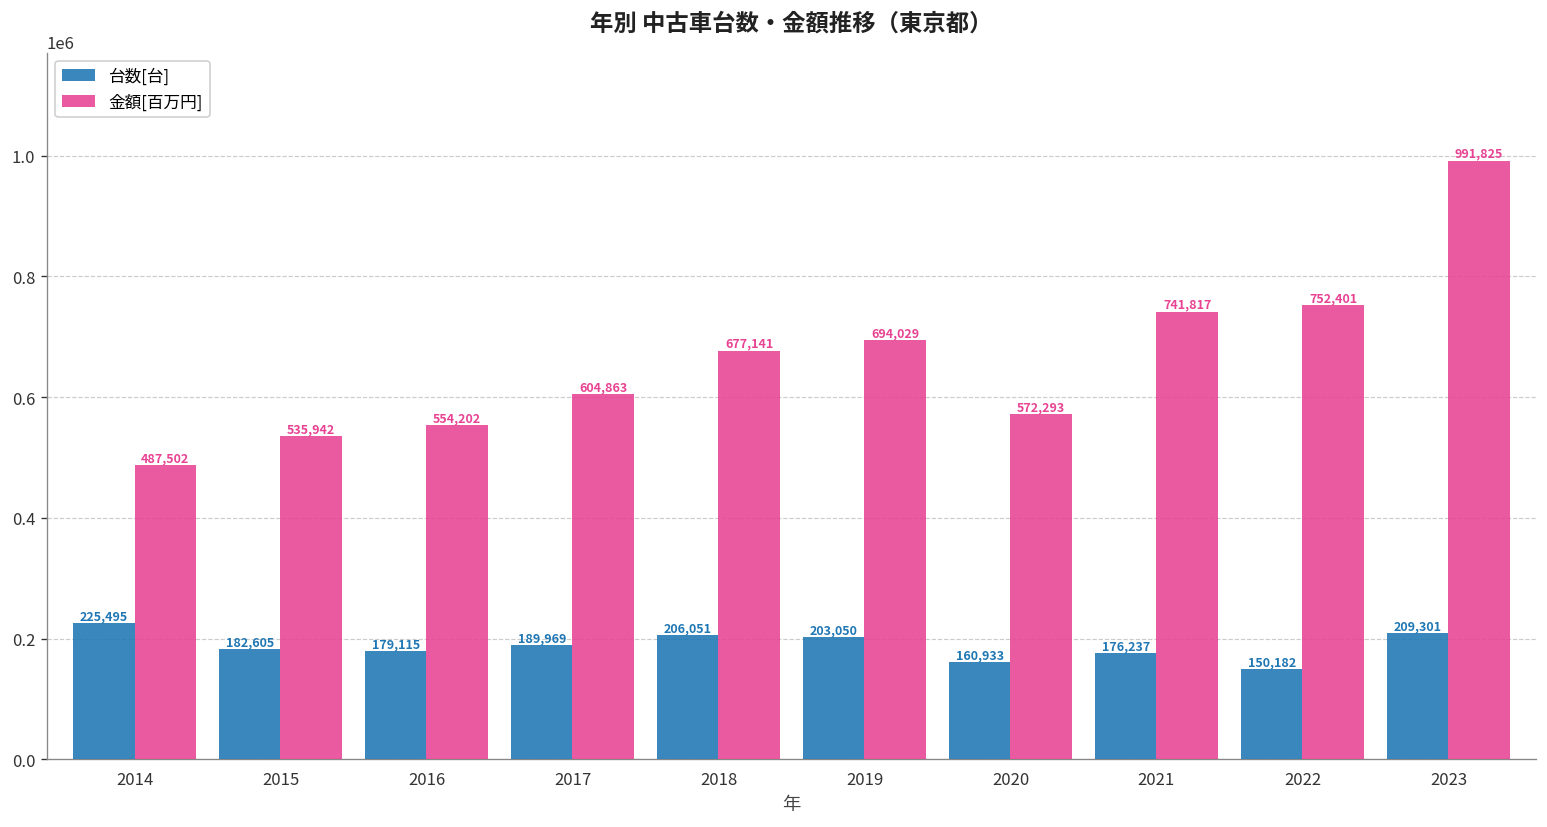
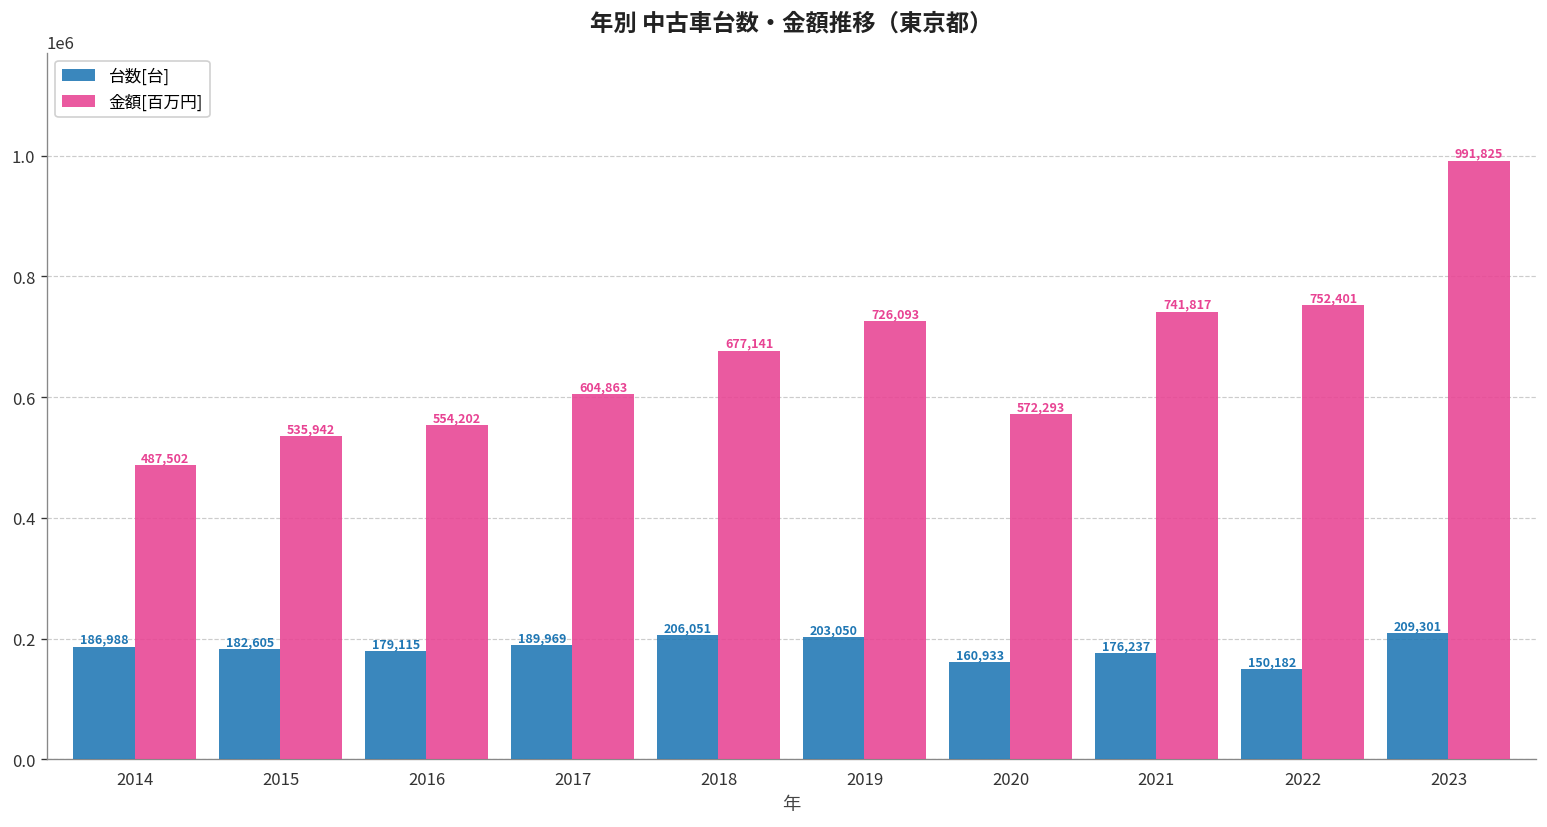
  {
    "台数[台]": {
-     "2014": "225,495",
+     "2014": "186,988",
      "2015": "182,605",
      "2016": "179,115",
      "2017": "189,969",
      "2018": "206,051",
      "2019": "203,050",
      "2020": "160,933",
      "2021": "176,237",
      "2022": "150,182",
      "2023": "209,301"
    },
    "金額[百万円]": {
      "2014": "487,502",
      "2015": "535,942",
      "2016": "554,202",
      "2017": "604,863",
      "2018": "677,141",
-     "2019": "694,029",
+     "2019": "726,093",
      "2020": "572,293",
      "2021": "741,817",
      "2022": "752,401",
      "2023": "991,825"
    }
  }
